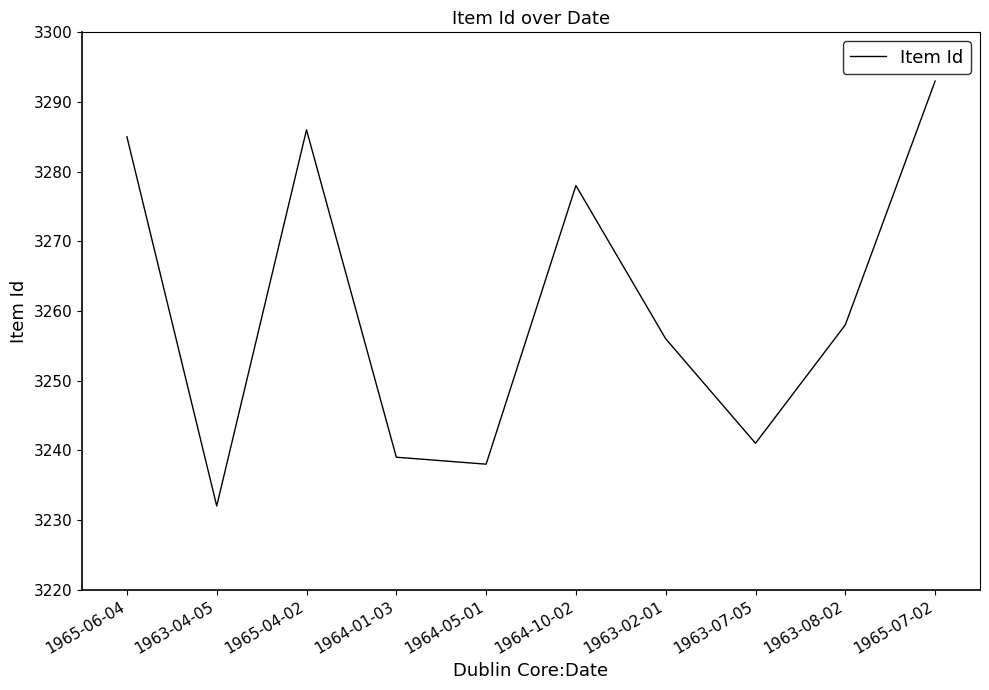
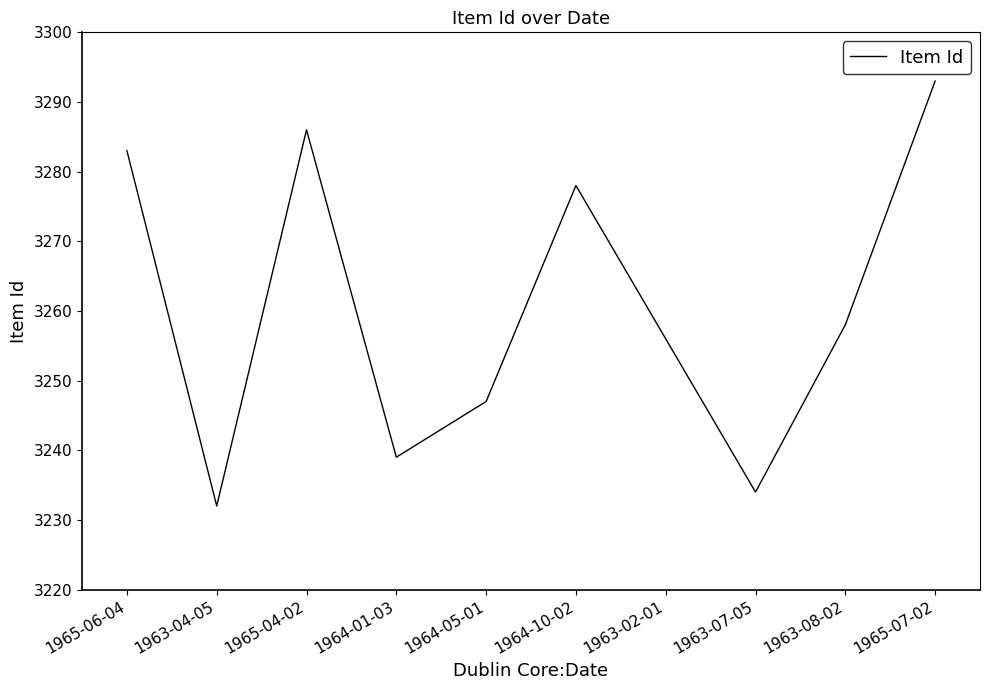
  {
-   "1965-06-04": 3285,
+   "1965-06-04": 3283,
    "1963-04-05": 3232,
    "1965-04-02": 3286,
    "1964-01-03": 3239,
-   "1964-05-01": 3238,
+   "1964-05-01": 3247,
    "1964-10-02": 3278,
    "1963-02-01": 3256,
-   "1963-07-05": 3241,
+   "1963-07-05": 3234,
    "1963-08-02": 3258,
    "1965-07-02": 3293
  }
